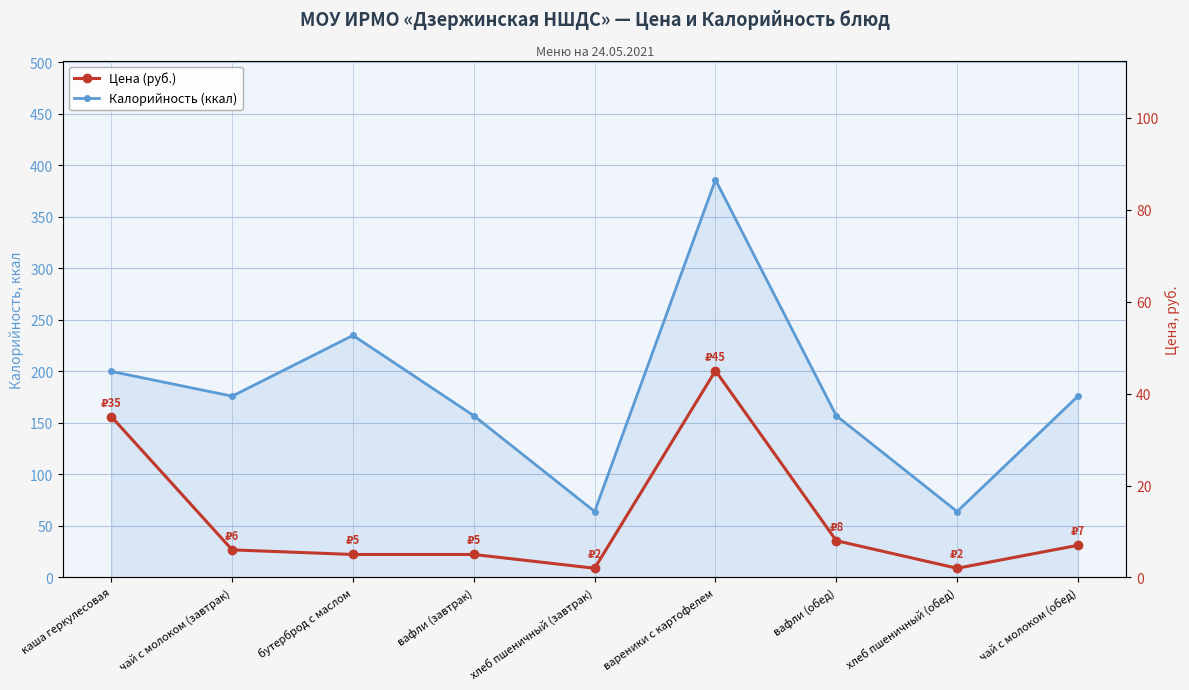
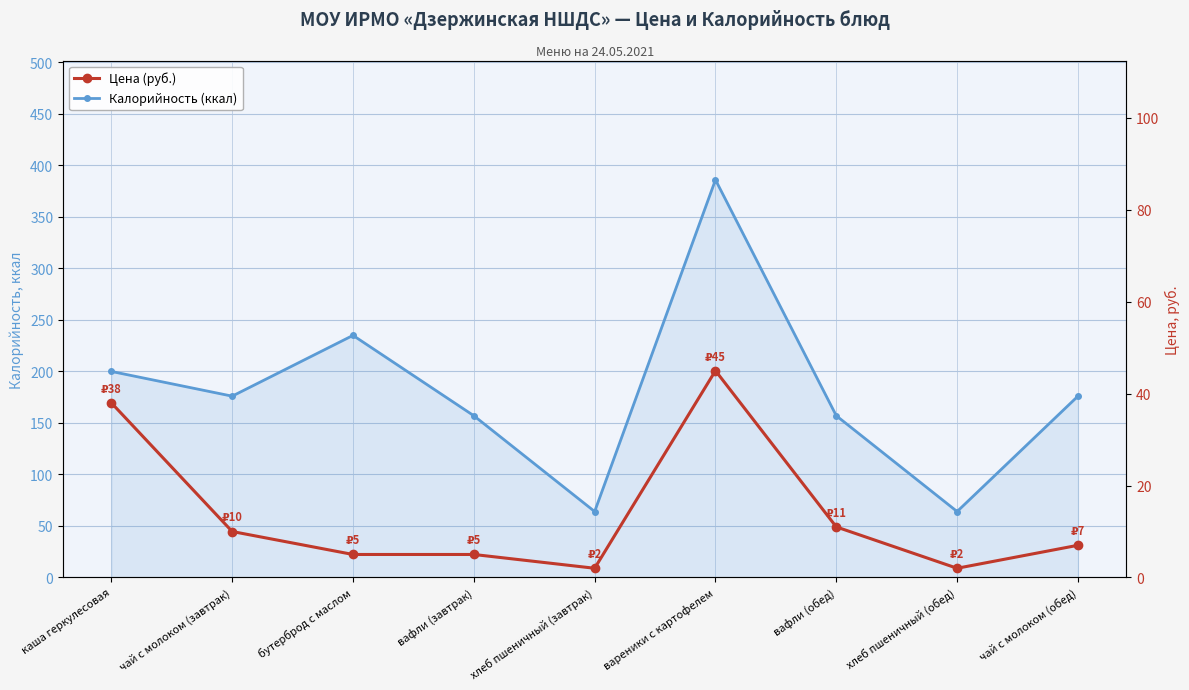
  {
    "Цена (руб.)": {
-     "каша геркулесовая": 35,
-     "чай с молоком (завтрак)": 6,
+     "каша геркулесовая": 38,
+     "чай с молоком (завтрак)": 10,
      "бутерброд с маслом": 5,
      "вафли (завтрак)": 5,
      "хлеб пшеничный (завтрак)": 2,
      "вареники с картофелем": 45,
-     "вафли (обед)": 8,
+     "вафли (обед)": 11,
      "хлеб пшеничный (обед)": 2,
      "чай с молоком (обед)": 7
    }
  }
